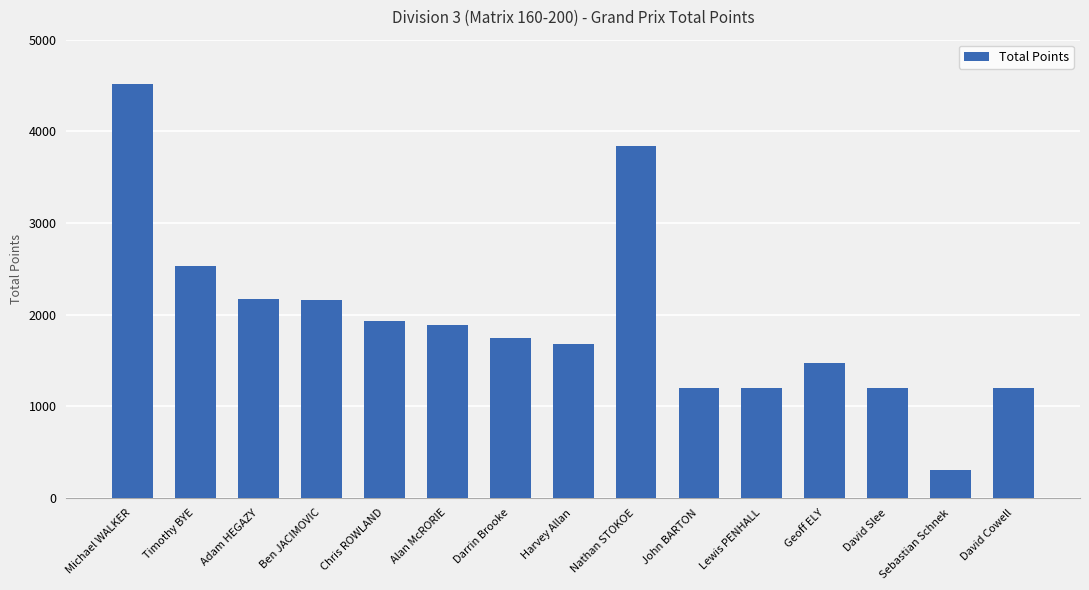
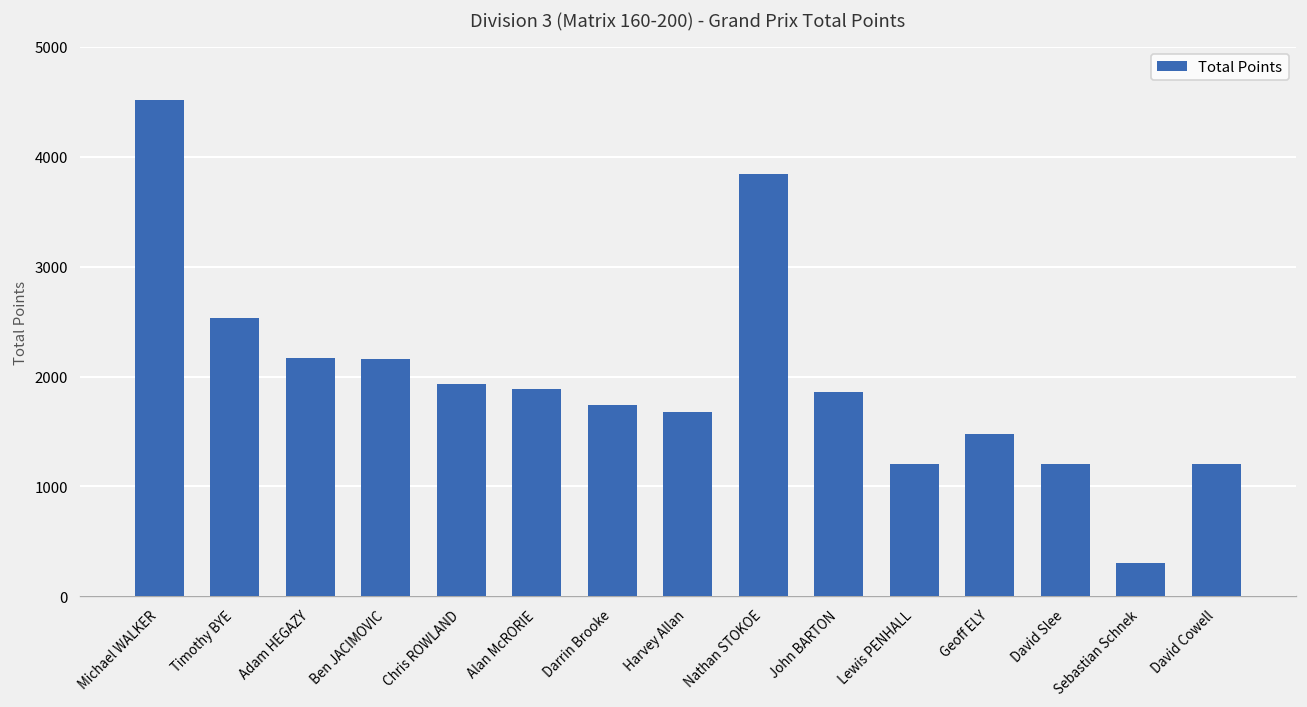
  {
    "Michael WALKER": 4500,
    "Timothy BYE": 2500,
    "Adam HEGAZY": 2200,
    "Ben JACIMOVIC": 2200,
    "Chris ROWLAND": 1900,
    "Alan McRORIE": 1900,
    "Darrin Brooke": 1700,
    "Harvey Allan": 1700,
    "Nathan STOKOE": 3800,
-   "John BARTON": 1200,
+   "John BARTON": 1900,
    "Lewis PENHALL": 1200,
    "Geoff ELY": 1500,
    "David Slee": 1200,
    "Sebastian Schnek": 300,
    "David Cowell": 1200
  }
